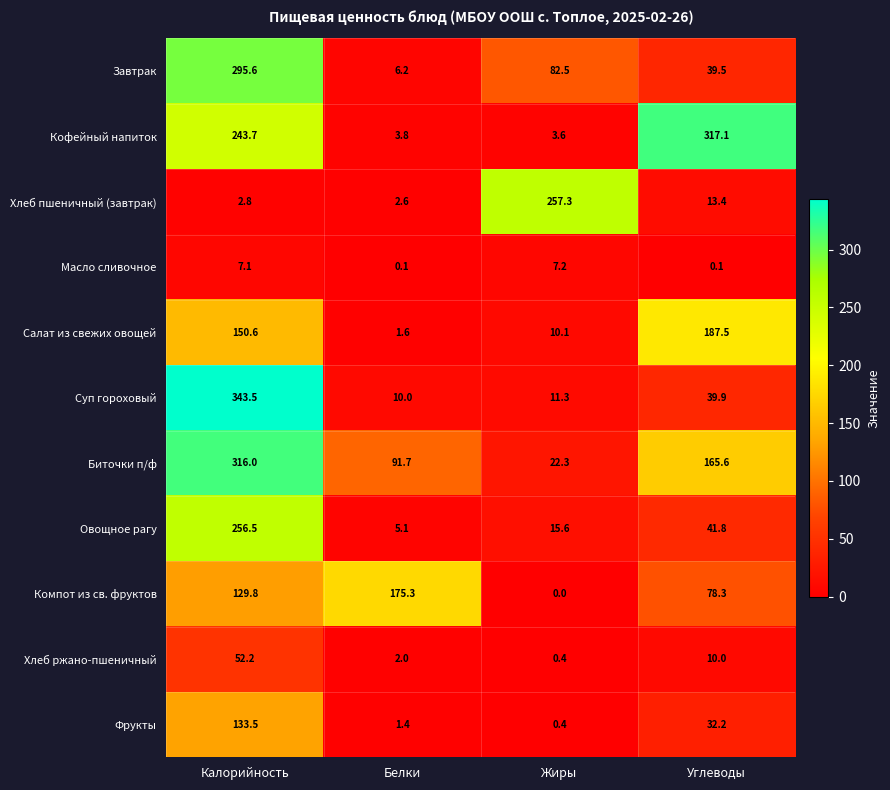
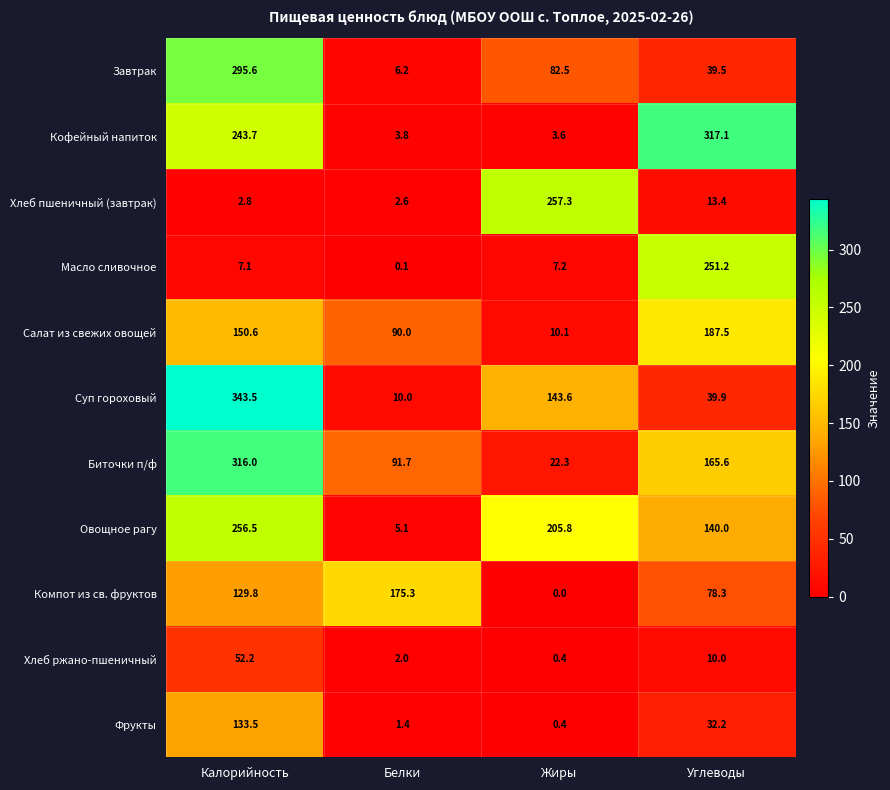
  {
    "Завтрак": {
      "Калорийность": 295.6,
      "Белки": 6.2,
      "Жиры": 82.5,
      "Углеводы": 39.5
    },
    "Кофейный напиток": {
      "Калорийность": 243.7,
      "Белки": 3.8,
      "Жиры": 3.6,
      "Углеводы": 317.1
    },
    "Хлеб пшеничный (завтрак)": {
      "Калорийность": 2.8,
      "Белки": 2.6,
      "Жиры": 257.3,
      "Углеводы": 13.4
    },
    "Масло сливочное": {
      "Калорийность": 7.1,
      "Белки": 0.1,
      "Жиры": 7.2,
-     "Углеводы": 0.1
+     "Углеводы": 251.2
    },
    "Салат из свежих овощей": {
      "Калорийность": 150.6,
-     "Белки": 1.6,
+     "Белки": 90.0,
      "Жиры": 10.1,
      "Углеводы": 187.5
    },
    "Суп гороховый": {
      "Калорийность": 343.5,
      "Белки": 10.0,
-     "Жиры": 11.3,
+     "Жиры": 143.6,
      "Углеводы": 39.9
    },
    "Биточки п/ф": {
      "Калорийность": 316.0,
      "Белки": 91.7,
      "Жиры": 22.3,
      "Углеводы": 165.6
    },
    "Овощное рагу": {
      "Калорийность": 256.5,
      "Белки": 5.1,
-     "Жиры": 15.6,
-     "Углеводы": 41.8
+     "Жиры": 205.8,
+     "Углеводы": 140.0
    },
    "Компот из св. фруктов": {
      "Калорийность": 129.8,
      "Белки": 175.3,
      "Жиры": 0.0,
      "Углеводы": 78.3
    },
    "Хлеб ржано-пшеничный": {
      "Калорийность": 52.2,
      "Белки": 2.0,
      "Жиры": 0.4,
      "Углеводы": 10.0
    },
    "Фрукты": {
      "Калорийность": 133.5,
      "Белки": 1.4,
      "Жиры": 0.4,
      "Углеводы": 32.2
    }
  }
